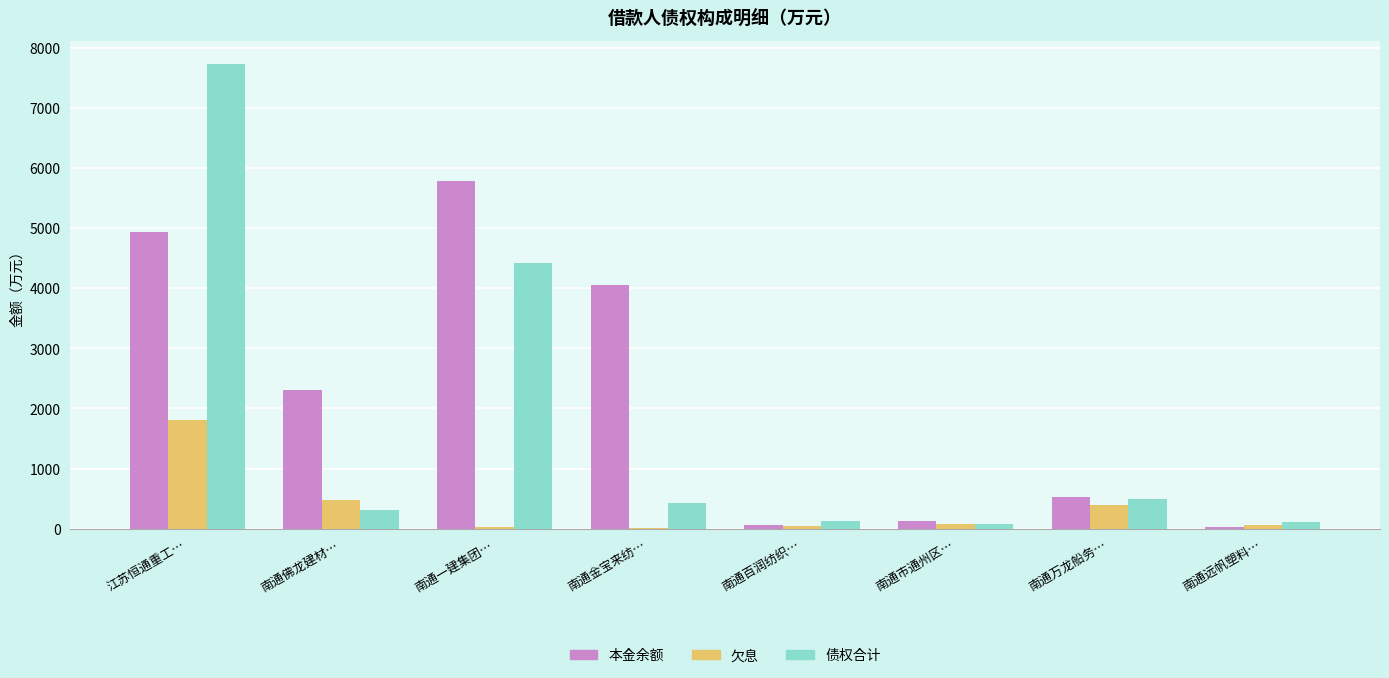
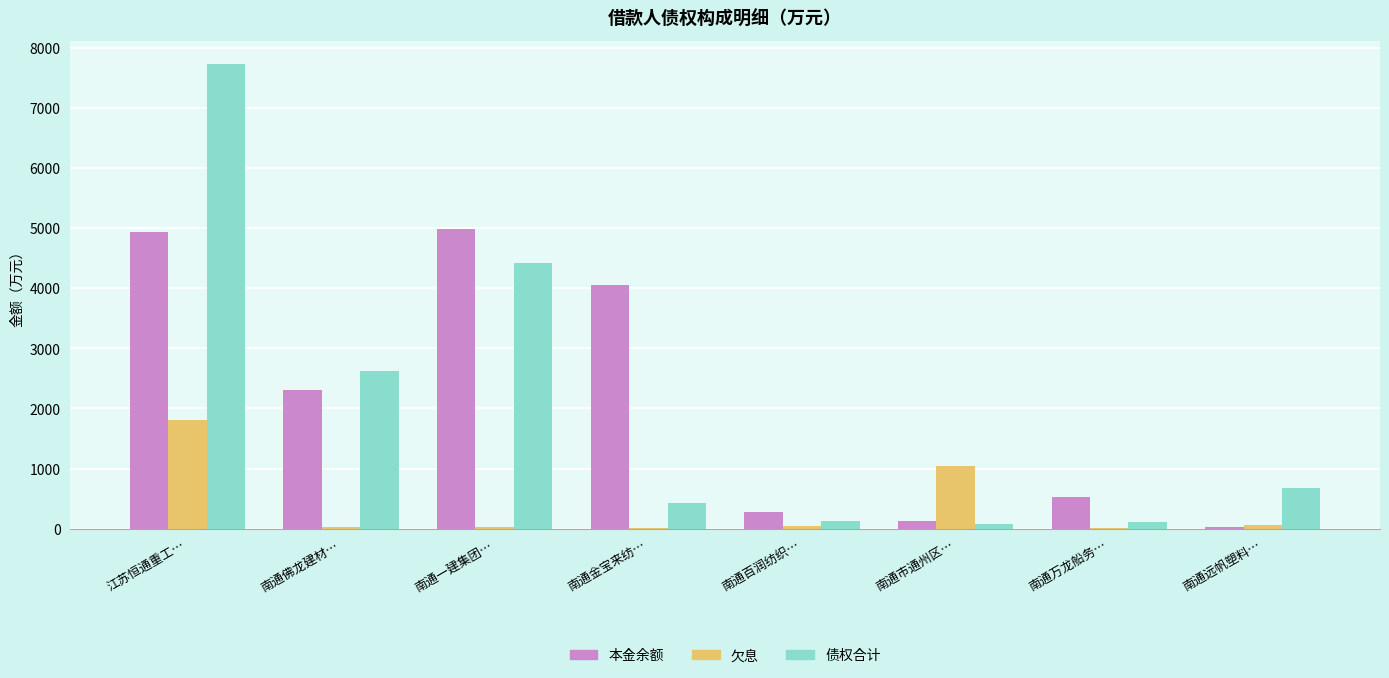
  {
    "本金余额": {
      "江苏恒通重工…": 4900,
      "南通佛龙建材…": 2300,
-     "南通一建集团…": 5800,
+     "南通一建集团…": 5000,
      "南通金宝来纺…": 4100,
-     "南通百润纺织…": 100,
+     "南通百润纺织…": 300,
      "南通市通州区…": 100,
      "南通万龙船务…": 500
    },
    "欠息": {
      "江苏恒通重工…": 1800,
-     "南通佛龙建材…": 500,
+     "南通佛龙建材…": 0,
      "南通百润纺织…": 100,
-     "南通市通州区…": 100,
-     "南通万龙船务…": 400,
+     "南通市通州区…": 1000,
+     "南通万龙船务…": 0,
      "南通远帆塑料…": 100
    },
    "债权合计": {
      "江苏恒通重工…": 7700,
-     "南通佛龙建材…": 300,
+     "南通佛龙建材…": 2600,
      "南通一建集团…": 4400,
      "南通金宝来纺…": 400,
      "南通百润纺织…": 100,
      "南通市通州区…": 100,
-     "南通万龙船务…": 500,
-     "南通远帆塑料…": 100
+     "南通万龙船务…": 100,
+     "南通远帆塑料…": 700
    }
  }
